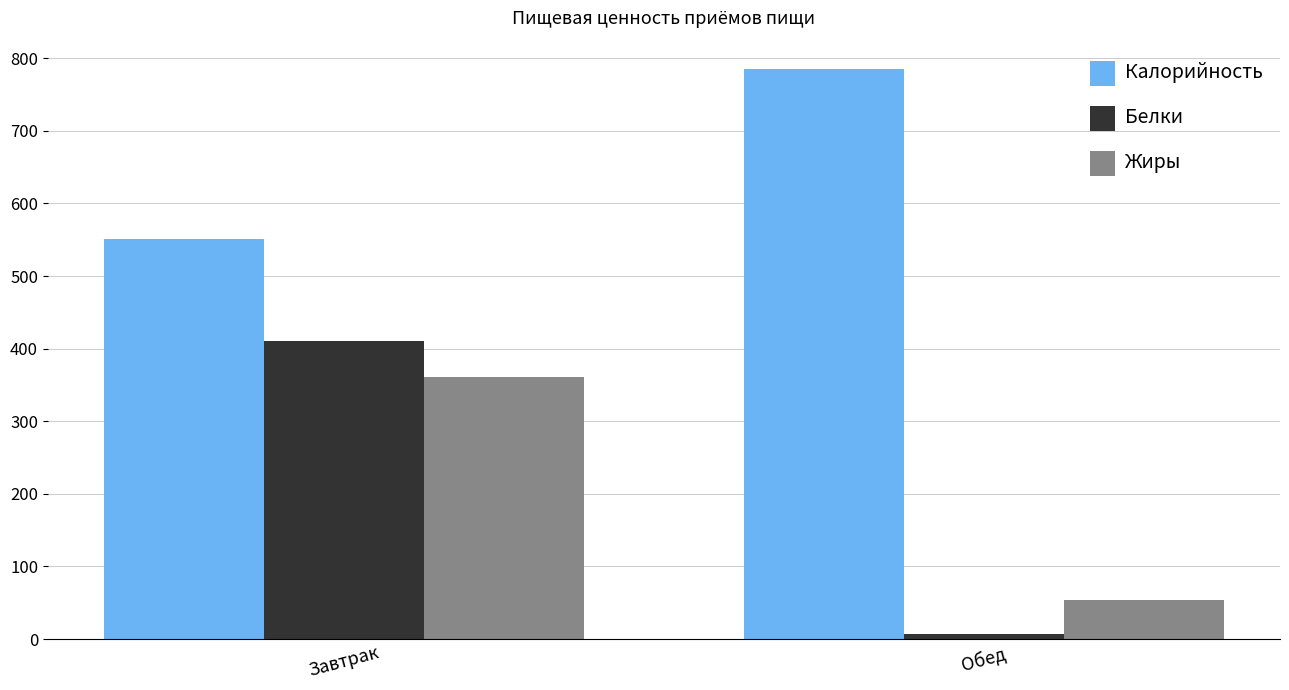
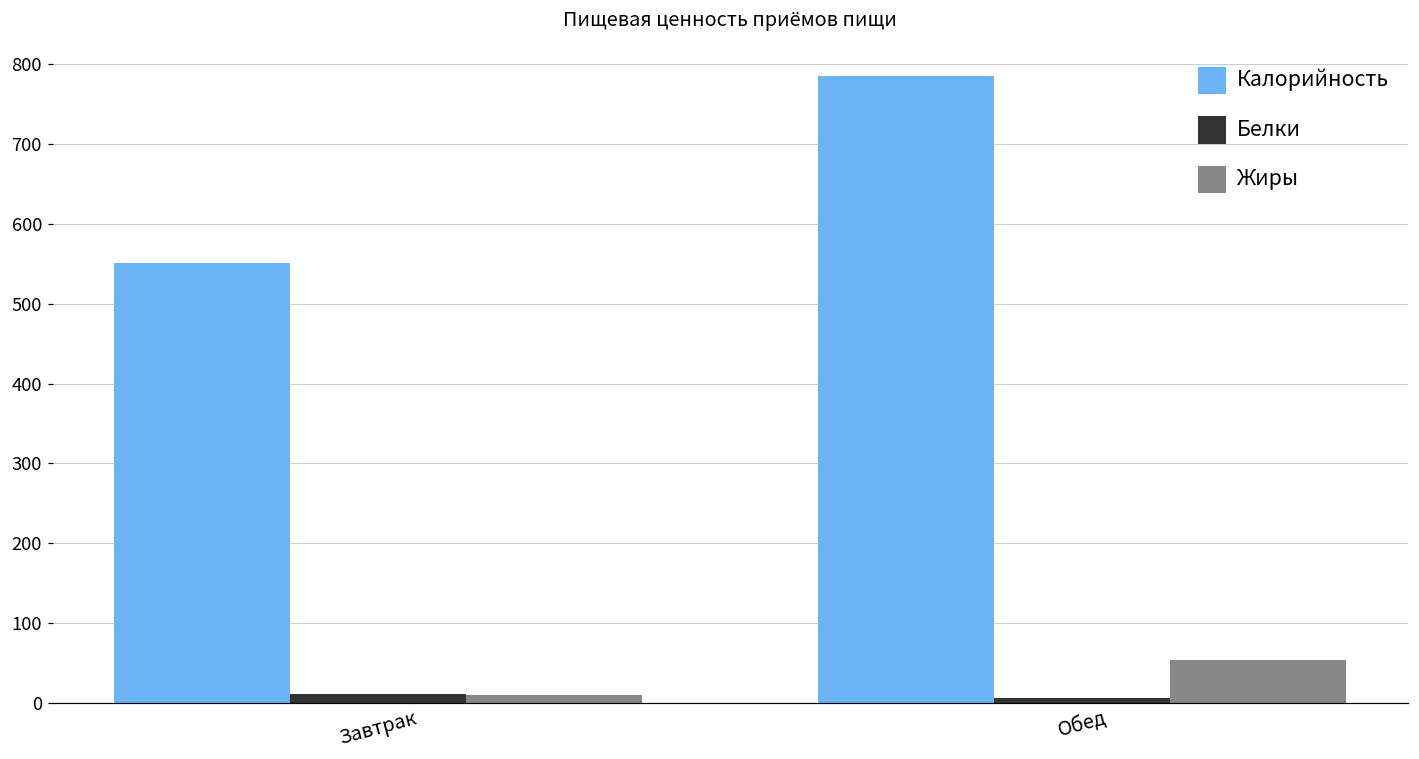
  {
    "Калорийность": {
      "Завтрак": 550,
      "Обед": 790
    },
    "Белки": {
-     "Завтрак": 410,
+     "Завтрак": 10,
      "Обед": 10
    },
    "Жиры": {
-     "Завтрак": 360,
+     "Завтрак": 10,
      "Обед": 50
    }
  }
